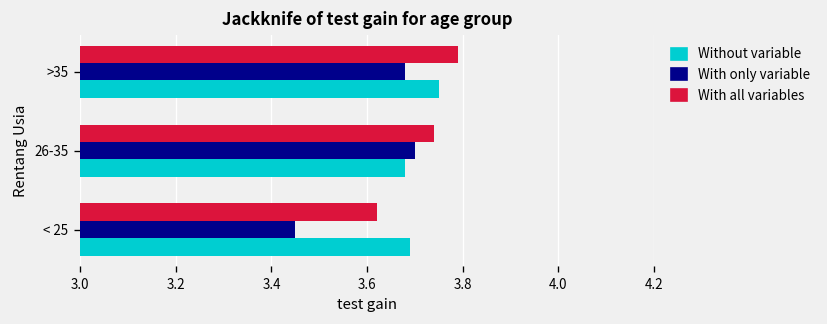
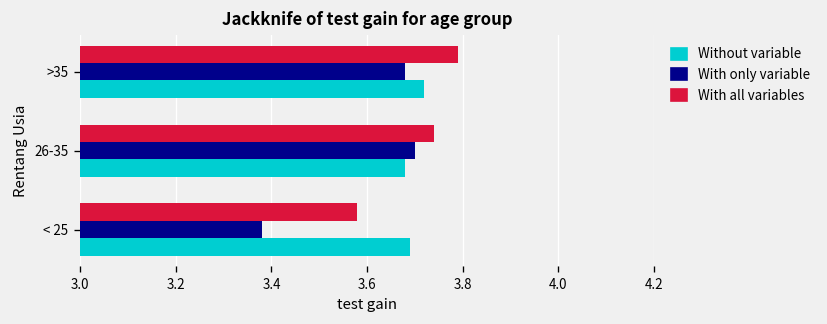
  {
    "Without variable": {
-     ">35": 3.75,
+     ">35": 3.72,
      "26-35": 3.68,
      "< 25": 3.69
    },
    "With only variable": {
      ">35": 3.68,
      "26-35": 3.70,
-     "< 25": 3.45
+     "< 25": 3.38
    },
    "With all variables": {
      ">35": 3.79,
      "26-35": 3.74,
-     "< 25": 3.62
+     "< 25": 3.58
    }
  }
